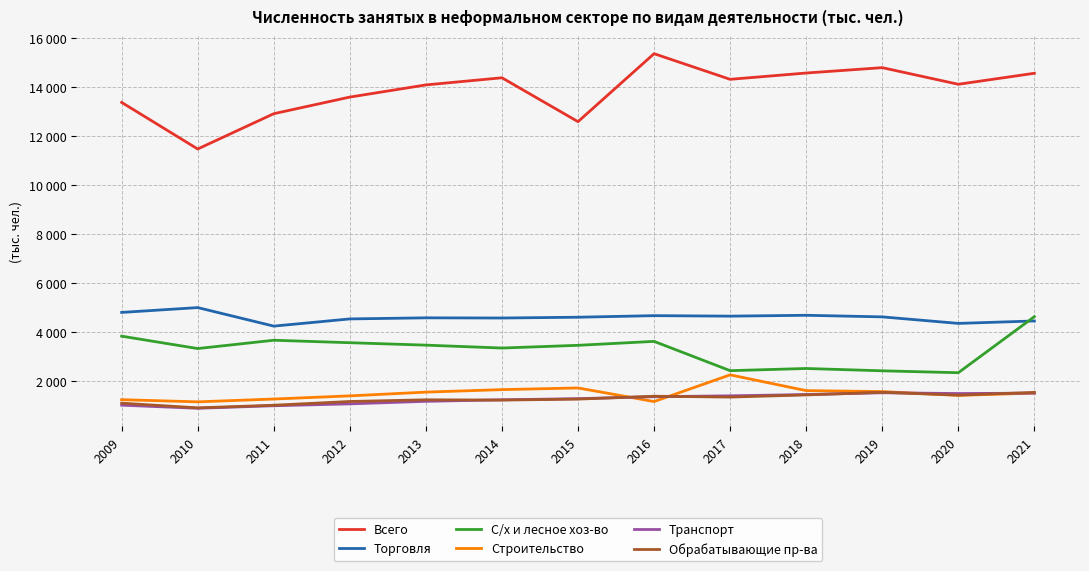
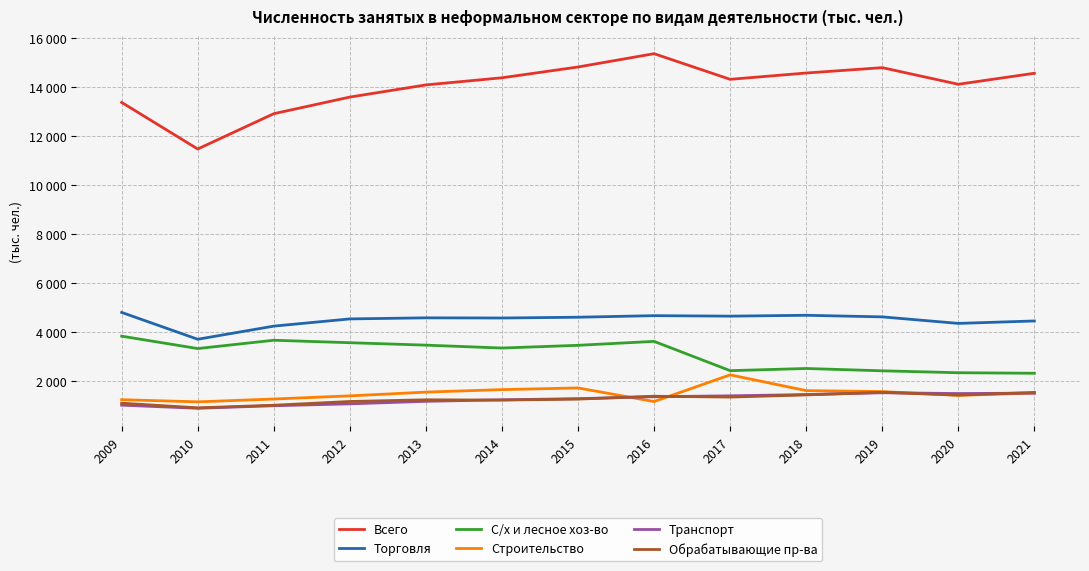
  {
    "Всего": {
      "2009": 13400,
      "2010": 11500,
      "2011": 12900,
      "2012": 13600,
      "2013": 14100,
      "2014": 14400,
-     "2015": 12600,
+     "2015": 14800,
      "2016": 15400,
      "2017": 14300,
      "2018": 14600,
      "2019": 14800,
      "2020": 14100,
      "2021": 14600
    },
    "Торговля": {
      "2009": 4800,
-     "2010": 5000,
+     "2010": 3700,
      "2011": 4300,
      "2012": 4600,
      "2013": 4600,
      "2014": 4600,
      "2015": 4600,
      "2016": 4700,
      "2017": 4700,
      "2018": 4700,
      "2019": 4600,
      "2020": 4400,
      "2021": 4500
    },
    "С/х и лесное хоз-во": {
      "2009": 3800,
      "2010": 3300,
      "2011": 3700,
      "2012": 3600,
      "2013": 3500,
      "2014": 3400,
      "2015": 3500,
      "2016": 3600,
      "2017": 2400,
      "2018": 2500,
      "2019": 2400,
      "2020": 2400,
-     "2021": 4600
+     "2021": 2300
    },
    "Строительство": {
      "2009": 1300,
      "2010": 1200,
      "2011": 1300,
      "2012": 1400,
      "2013": 1600,
      "2014": 1700,
      "2015": 1700,
      "2016": 1200,
      "2017": 2300,
      "2018": 1600
    }
  }
